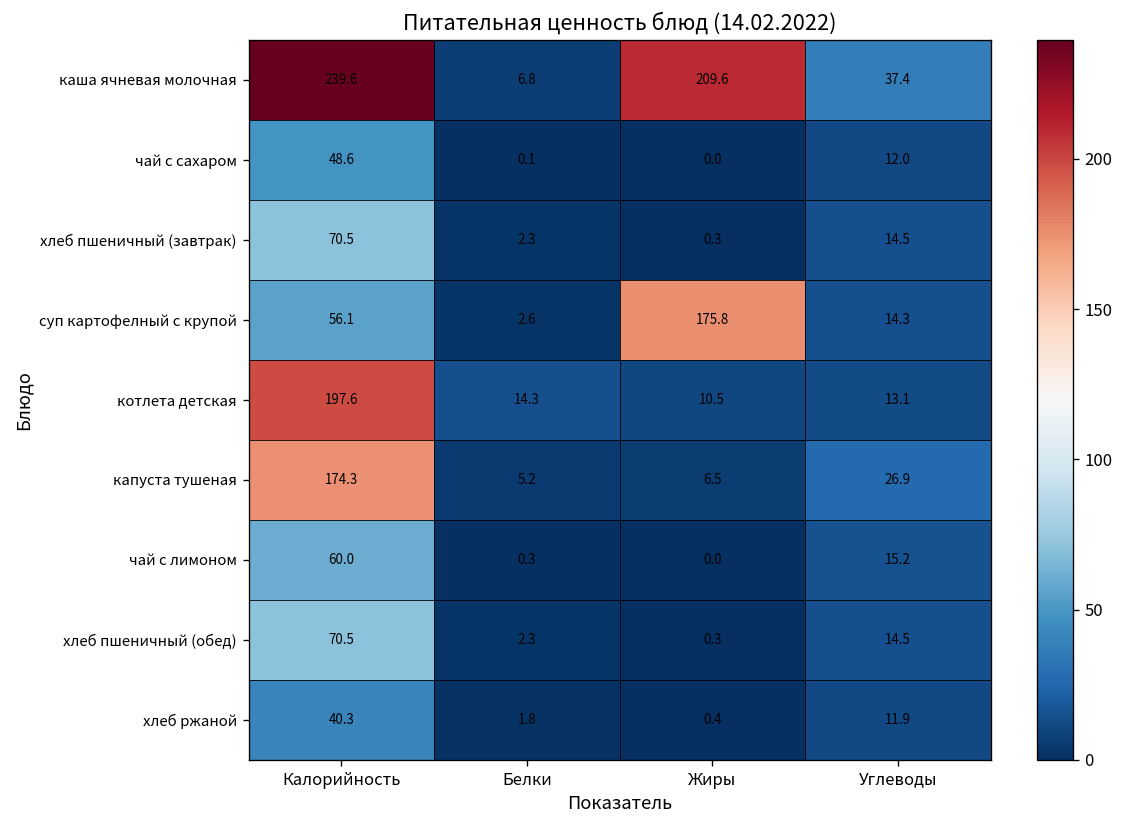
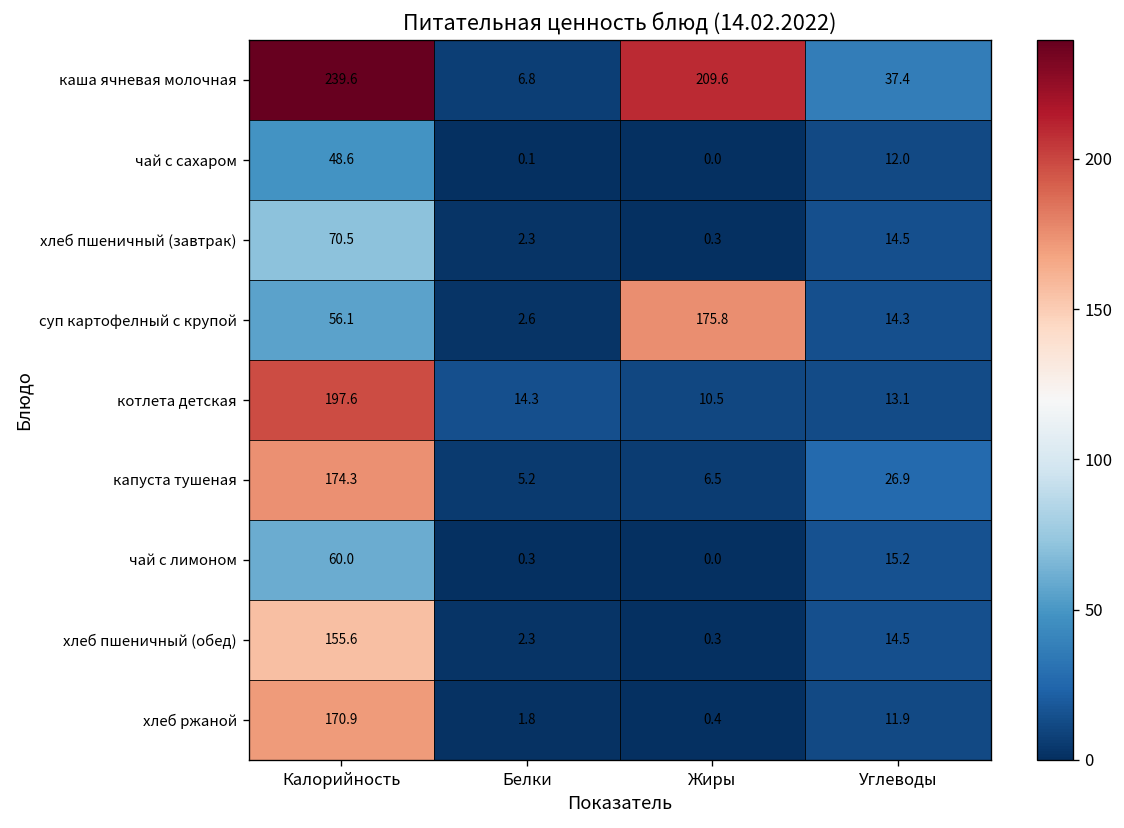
  {
    "каша ячневая молочная": {
      "Калорийность": 239.6,
      "Белки": 6.8,
      "Жиры": 209.6,
      "Углеводы": 37.4
    },
    "чай с сахаром": {
      "Калорийность": 48.6,
      "Белки": 0.1,
      "Жиры": 0.0,
      "Углеводы": 12.0
    },
    "хлеб пшеничный (завтрак)": {
      "Калорийность": 70.5,
      "Белки": 2.3,
      "Жиры": 0.3,
      "Углеводы": 14.5
    },
    "суп картофелный с крупой": {
      "Калорийность": 56.1,
      "Белки": 2.6,
      "Жиры": 175.8,
      "Углеводы": 14.3
    },
    "котлета детская": {
      "Калорийность": 197.6,
      "Белки": 14.3,
      "Жиры": 10.5,
      "Углеводы": 13.1
    },
    "капуста тушеная": {
      "Калорийность": 174.3,
      "Белки": 5.2,
      "Жиры": 6.5,
      "Углеводы": 26.9
    },
    "чай с лимоном": {
      "Калорийность": 60.0,
      "Белки": 0.3,
      "Жиры": 0.0,
      "Углеводы": 15.2
    },
    "хлеб пшеничный (обед)": {
-     "Калорийность": 70.5,
+     "Калорийность": 155.6,
      "Белки": 2.3,
      "Жиры": 0.3,
      "Углеводы": 14.5
    },
    "хлеб ржаной": {
-     "Калорийность": 40.3,
+     "Калорийность": 170.9,
      "Белки": 1.8,
      "Жиры": 0.4,
      "Углеводы": 11.9
    }
  }
